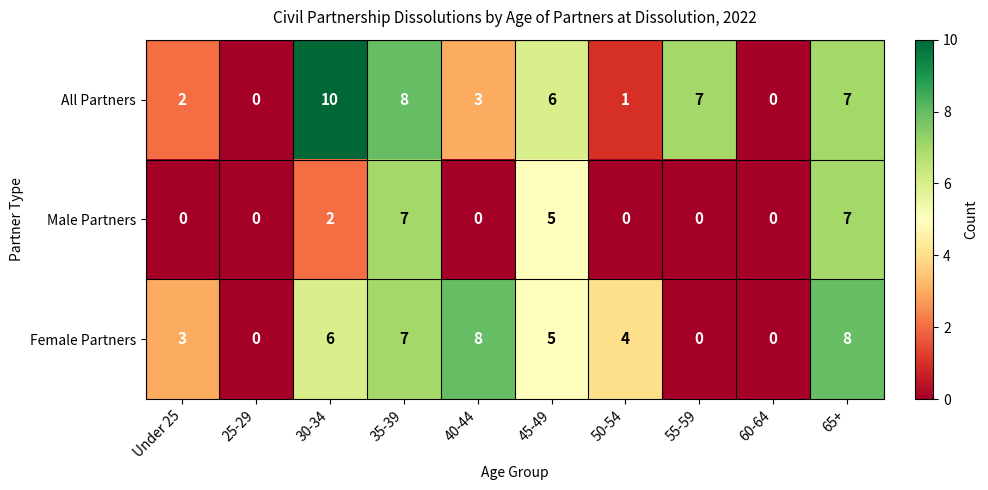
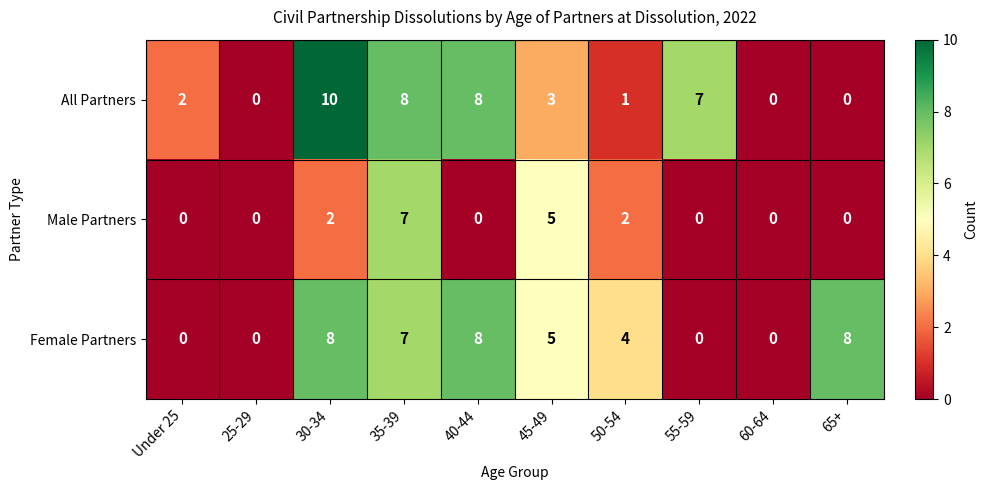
  {
    "All Partners": {
      "Under 25": 2,
      "25-29": 0,
      "30-34": 10,
      "35-39": 8,
-     "40-44": 3,
-     "45-49": 6,
+     "40-44": 8,
+     "45-49": 3,
      "50-54": 1,
      "55-59": 7,
      "60-64": 0,
-     "65+": 7
+     "65+": 0
    },
    "Male Partners": {
      "Under 25": 0,
      "25-29": 0,
      "30-34": 2,
      "35-39": 7,
      "40-44": 0,
      "45-49": 5,
-     "50-54": 0,
+     "50-54": 2,
      "55-59": 0,
      "60-64": 0,
-     "65+": 7
+     "65+": 0
    },
    "Female Partners": {
-     "Under 25": 3,
+     "Under 25": 0,
      "25-29": 0,
-     "30-34": 6,
+     "30-34": 8,
      "35-39": 7,
      "40-44": 8,
      "45-49": 5,
      "50-54": 4,
      "55-59": 0,
      "60-64": 0,
      "65+": 8
    }
  }
